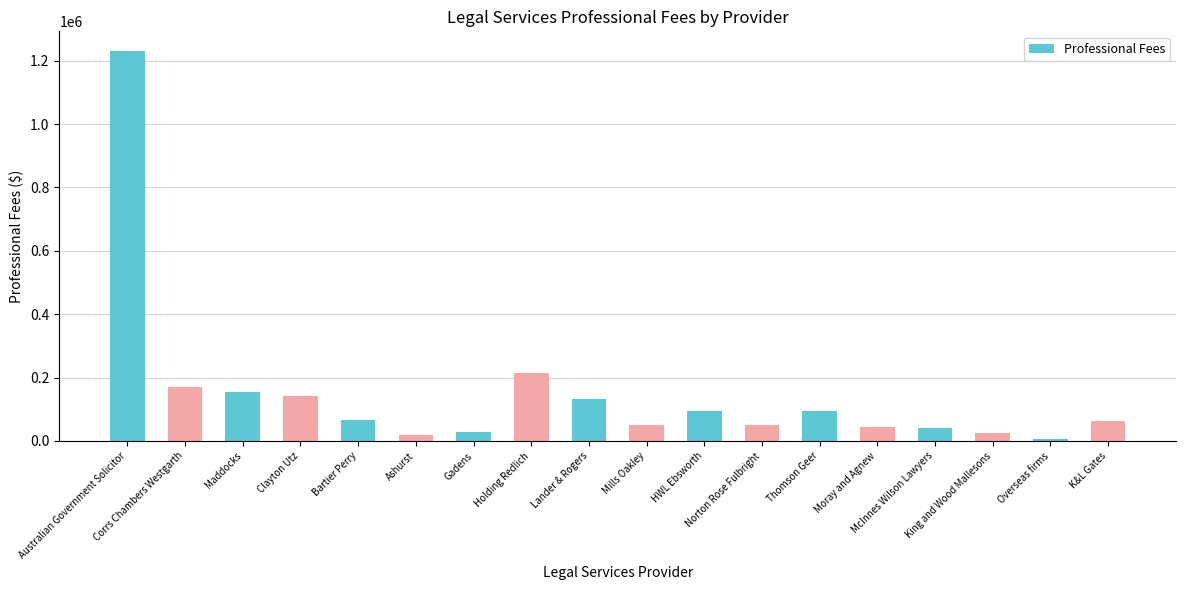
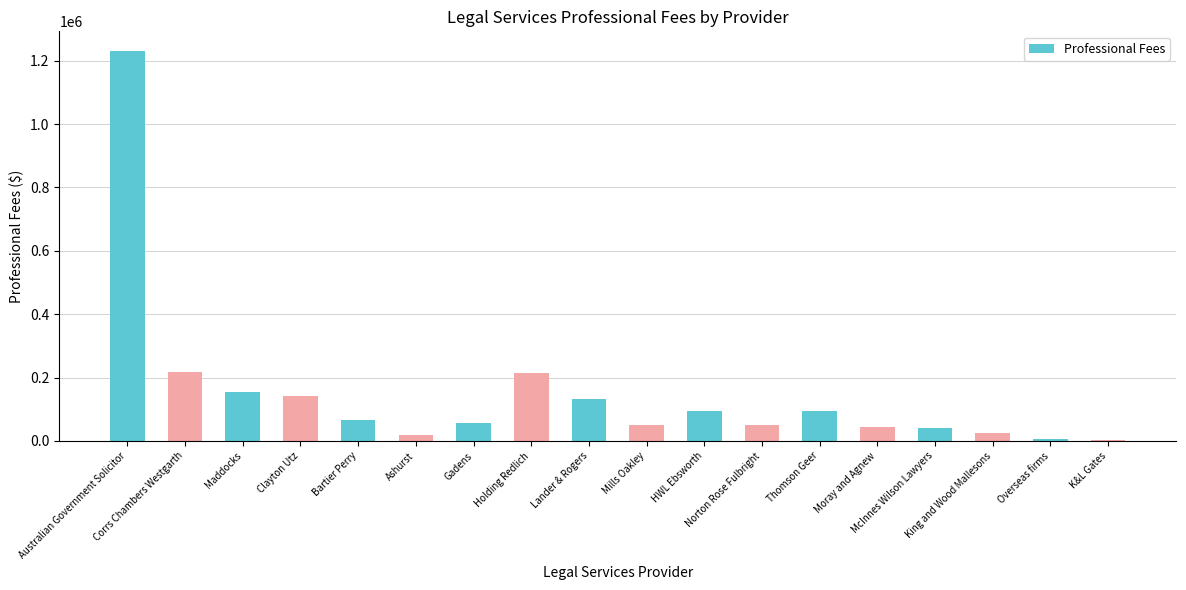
  {
    "Australian Government Solicitor": 1230000,
-   "Corrs Chambers Westgarth": 170000,
+   "Corrs Chambers Westgarth": 220000,
    "Maddocks": 150000,
    "Clayton Utz": 140000,
    "Bartier Perry": 70000,
    "Ashurst": 20000,
-   "Gadens": 30000,
+   "Gadens": 60000,
    "Holding Redlich": 210000,
    "Lander & Rogers": 130000,
    "Mills Oakley": 50000,
    "HWL Ebsworth": 90000,
    "Norton Rose Fulbright": 50000,
    "Thomson Geer": 90000,
    "Moray and Agnew": 40000,
    "McInnes Wilson Lawyers": 40000,
    "King and Wood Mallesons": 20000,
-   "K&L Gates": 60000
+   "K&L Gates": 0
  }
